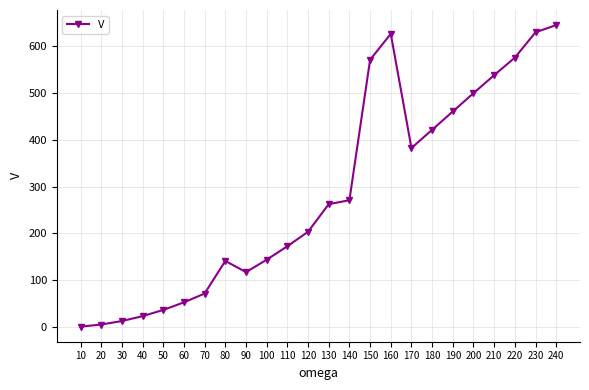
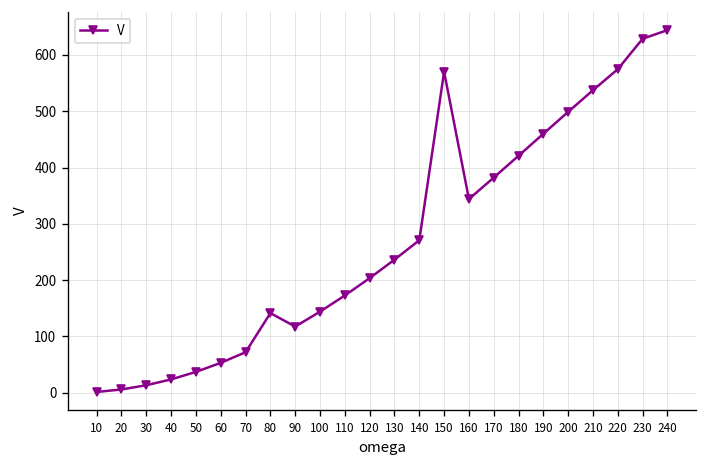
  {
    "10": 0,
    "20": 10,
    "30": 10,
    "40": 20,
    "50": 40,
    "60": 50,
    "70": 70,
    "80": 140,
    "90": 120,
    "100": 140,
    "110": 170,
    "120": 200,
-   "130": 260,
+   "130": 240,
    "140": 270,
    "150": 570,
-   "160": 630,
+   "160": 340,
    "170": 380,
    "180": 420,
    "190": 460,
    "200": 500,
    "210": 540,
    "220": 570,
    "230": 630,
    "240": 640
  }
